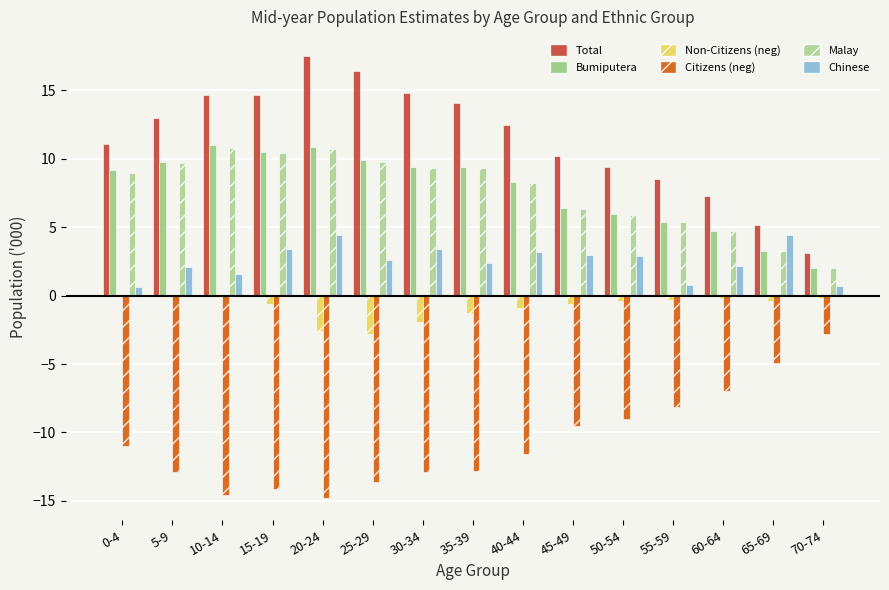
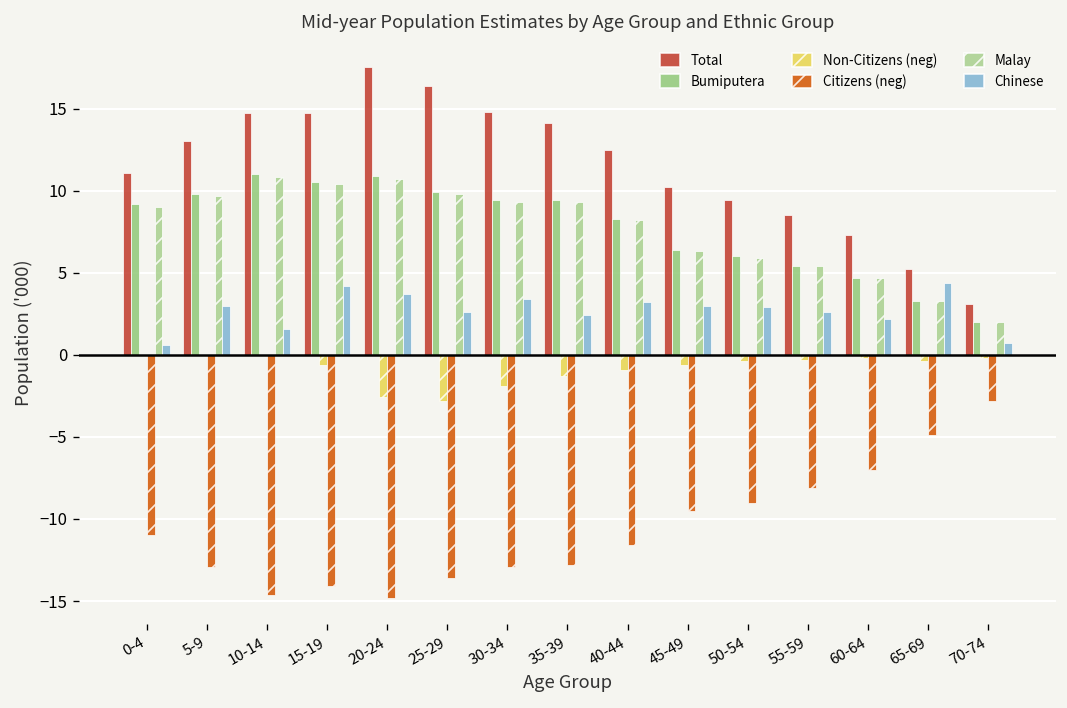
  {
    "Chinese": {
      "0-4": 0.6,
-     "5-9": 2.1,
+     "5-9": 3.0,
      "10-14": 1.6,
-     "15-19": 3.4,
-     "20-24": 4.4,
+     "15-19": 4.2,
+     "20-24": 3.7,
      "25-29": 2.6,
      "30-34": 3.4,
      "35-39": 2.4,
      "40-44": 3.2,
      "45-49": 3.0,
      "50-54": 2.9,
-     "55-59": 0.8,
+     "55-59": 2.6,
      "60-64": 2.2,
      "65-69": 4.4,
      "70-74": 0.7
    }
  }
